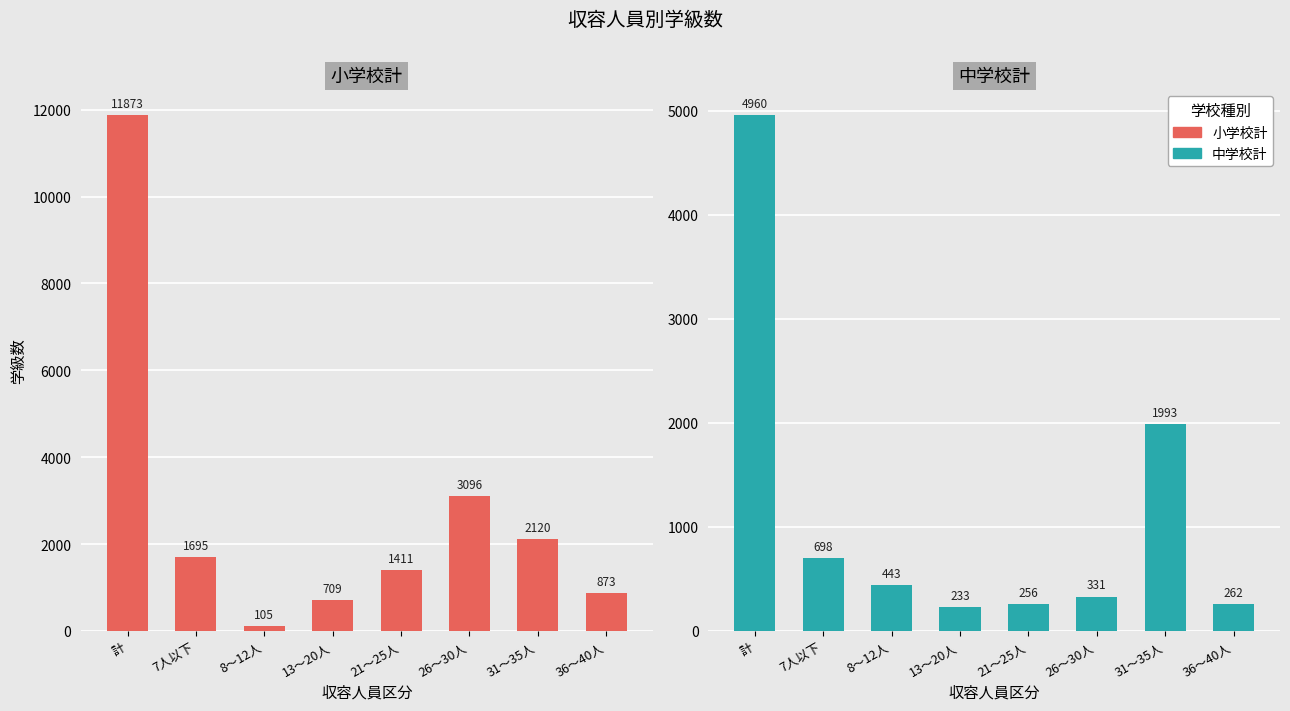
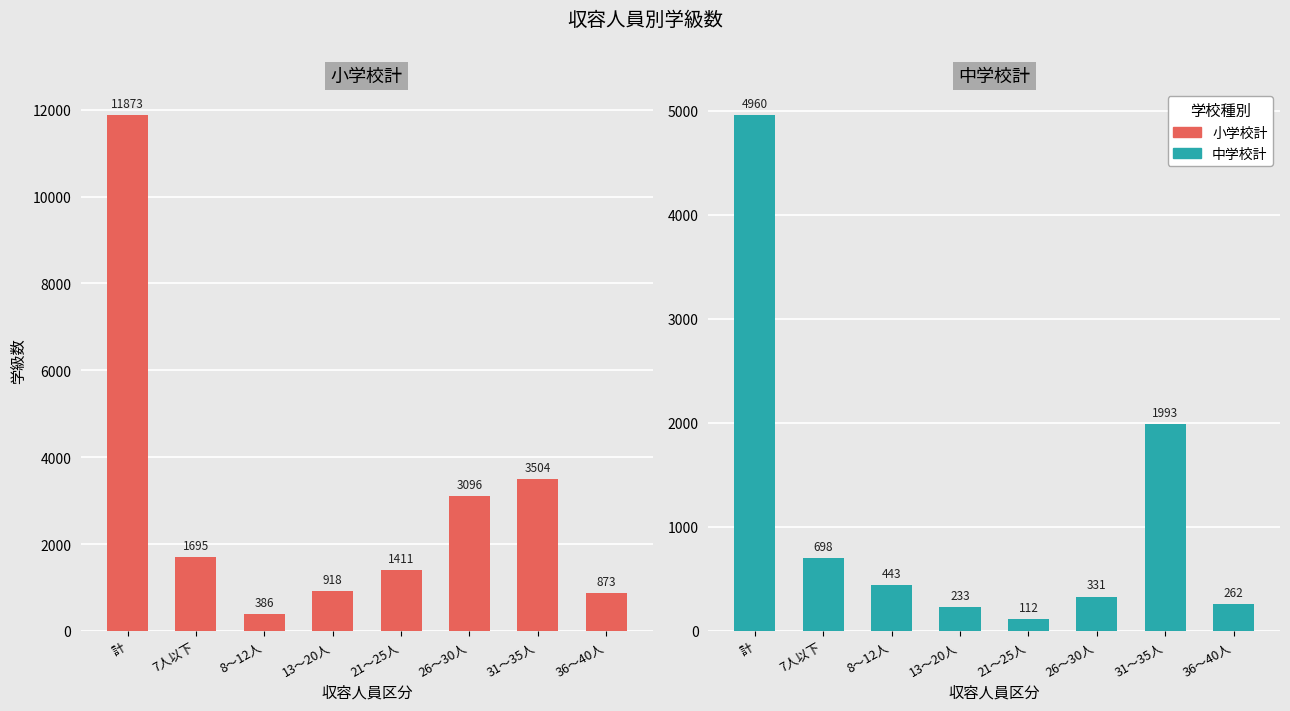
  {
    "小学校計": {
      "計": 11873,
      "7人以下": 1695,
-     "8～12人": 105,
-     "13～20人": 709,
+     "8～12人": 386,
+     "13～20人": 918,
      "21～25人": 1411,
      "26～30人": 3096,
-     "31～35人": 2120,
+     "31～35人": 3504,
      "36～40人": 873
    },
    "中学校計": {
      "計": 4960,
      "7人以下": 698,
      "8～12人": 443,
      "13～20人": 233,
-     "21～25人": 256,
+     "21～25人": 112,
      "26～30人": 331,
      "31～35人": 1993,
      "36～40人": 262
    }
  }
